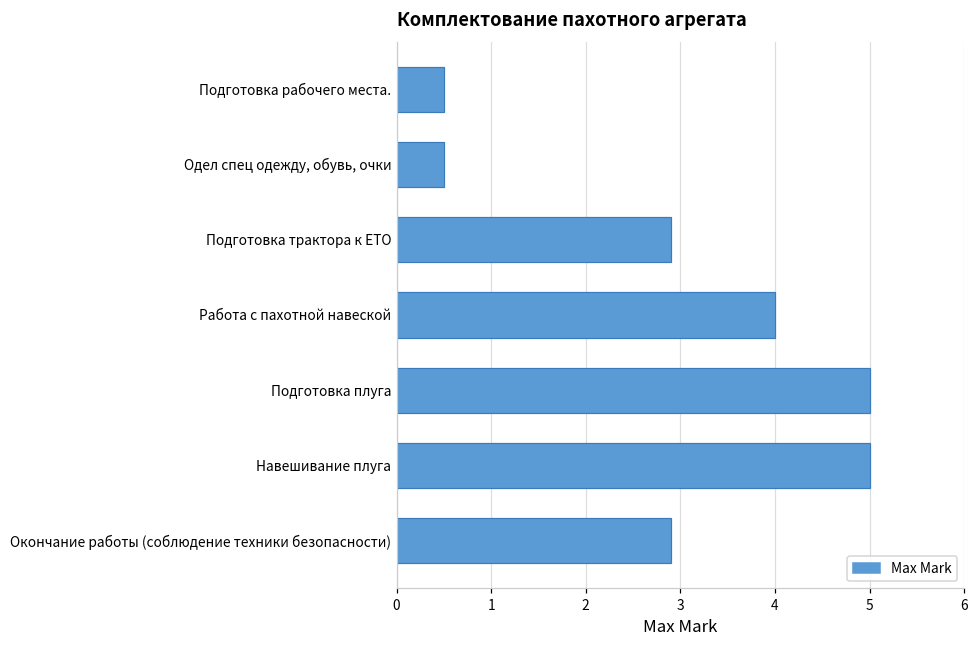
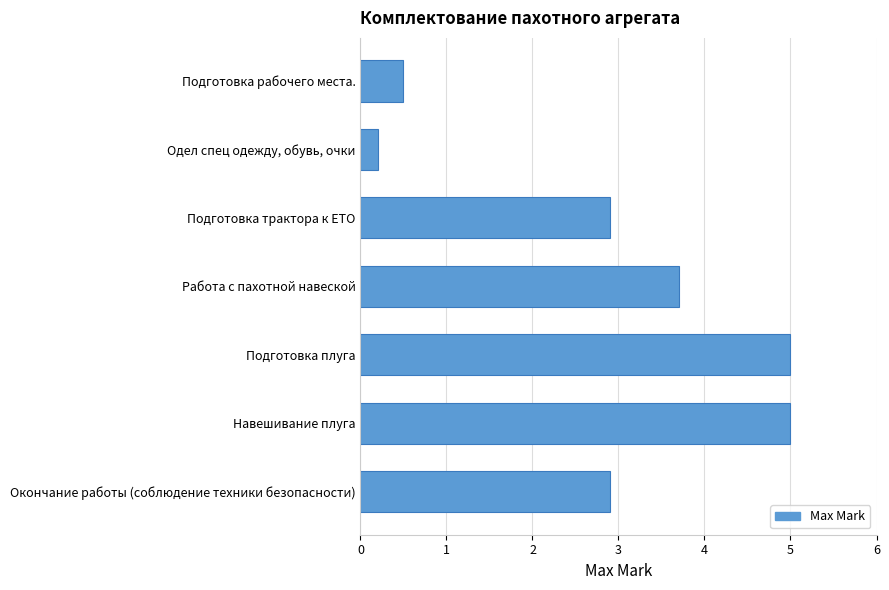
  {
    "Подготовка рабочего места.": 0.5,
-   "Одел спец одежду, обувь, очки": 0.5,
+   "Одел спец одежду, обувь, очки": 0.2,
    "Подготовка трактора к ЕТО": 2.9,
-   "Работа с пахотной навеской": 4.0,
+   "Работа с пахотной навеской": 3.7,
    "Подготовка плуга": 5.0,
    "Навешивание плуга": 5.0,
    "Окончание работы (соблюдение техники безопасности)": 2.9
  }
